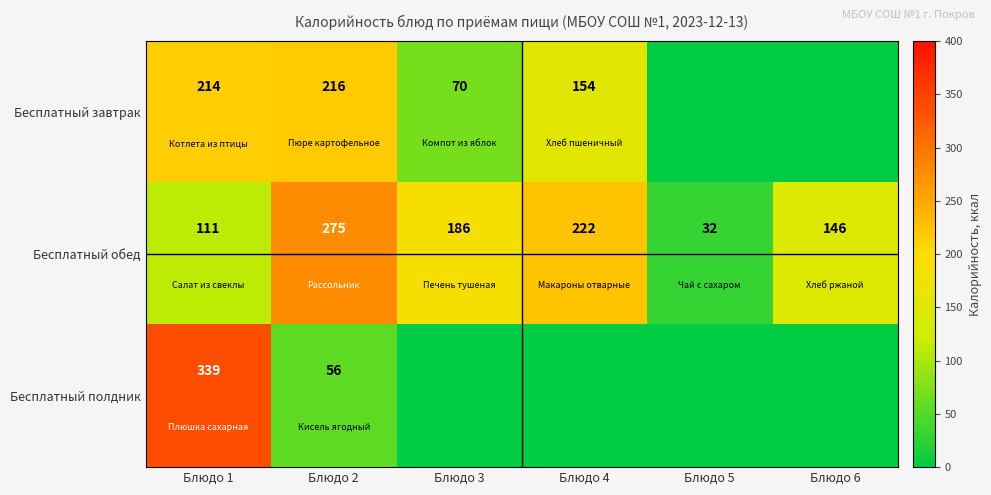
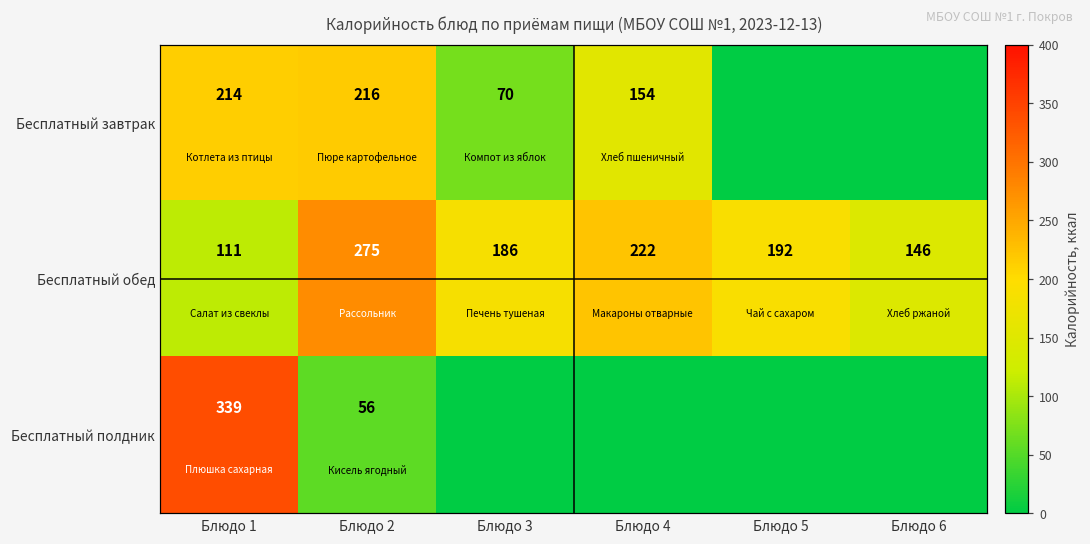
  {
    "Бесплатный обед": {
-     "Блюдо 5": 32
+     "Блюдо 5": 192
    }
  }
